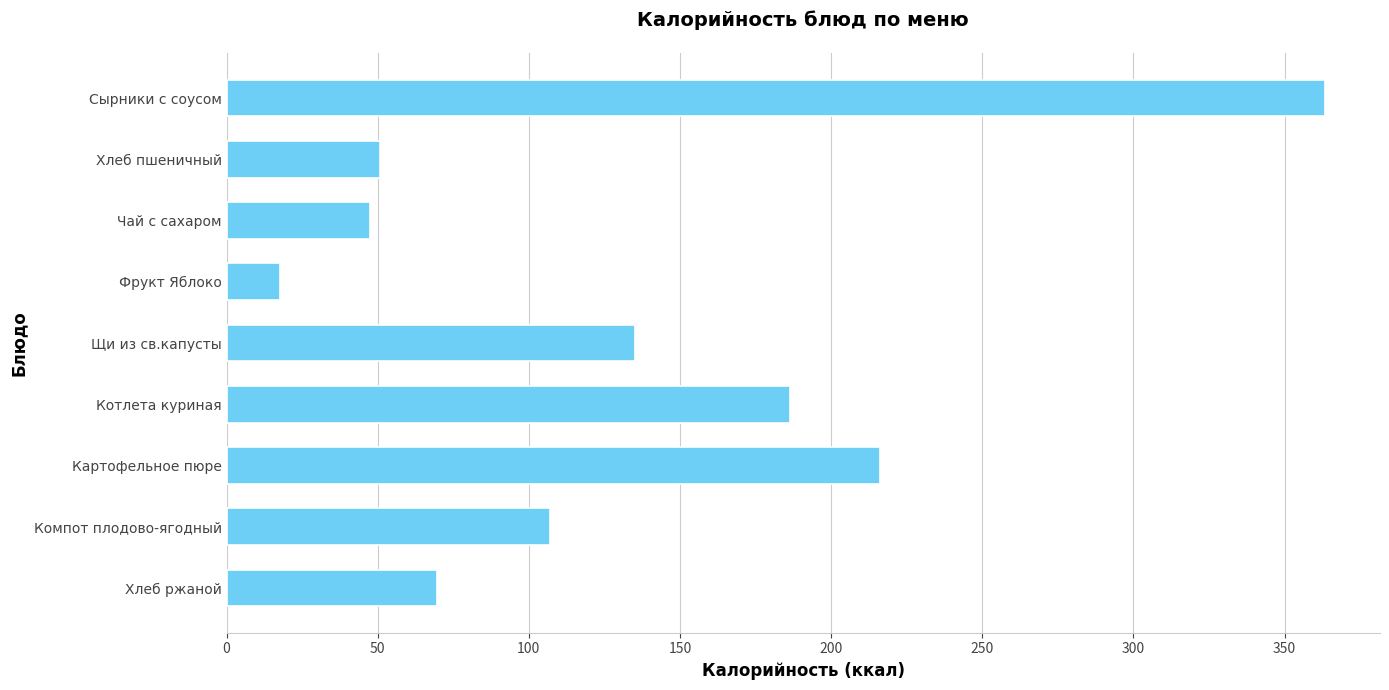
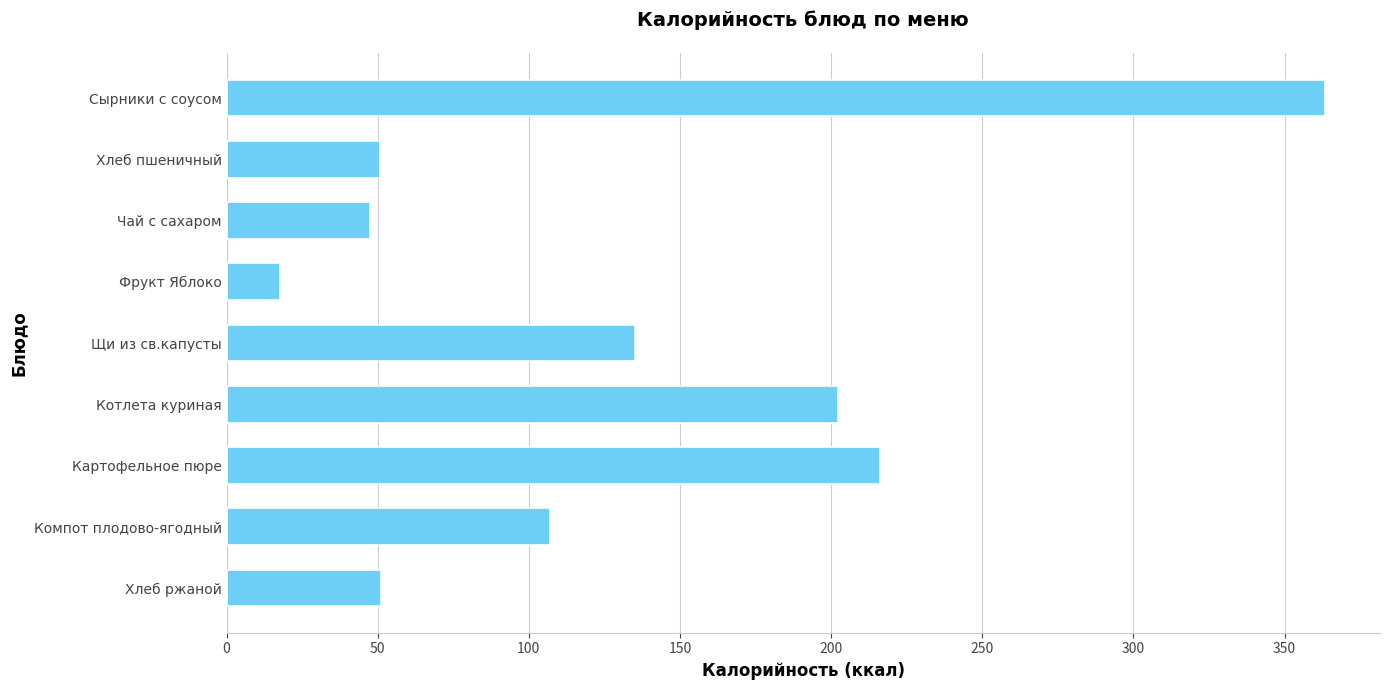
  {
    "Сырники с соусом": 363,
    "Хлеб пшеничный": 51,
    "Чай с сахаром": 47,
    "Фрукт Яблоко": 18,
    "Щи из св.капусты": 135,
-   "Котлета куриная": 186,
+   "Котлета куриная": 202,
    "Картофельное пюре": 216,
    "Компот плодово-ягодный": 107,
-   "Хлеб ржаной": 70
+   "Хлеб ржаной": 51
  }
